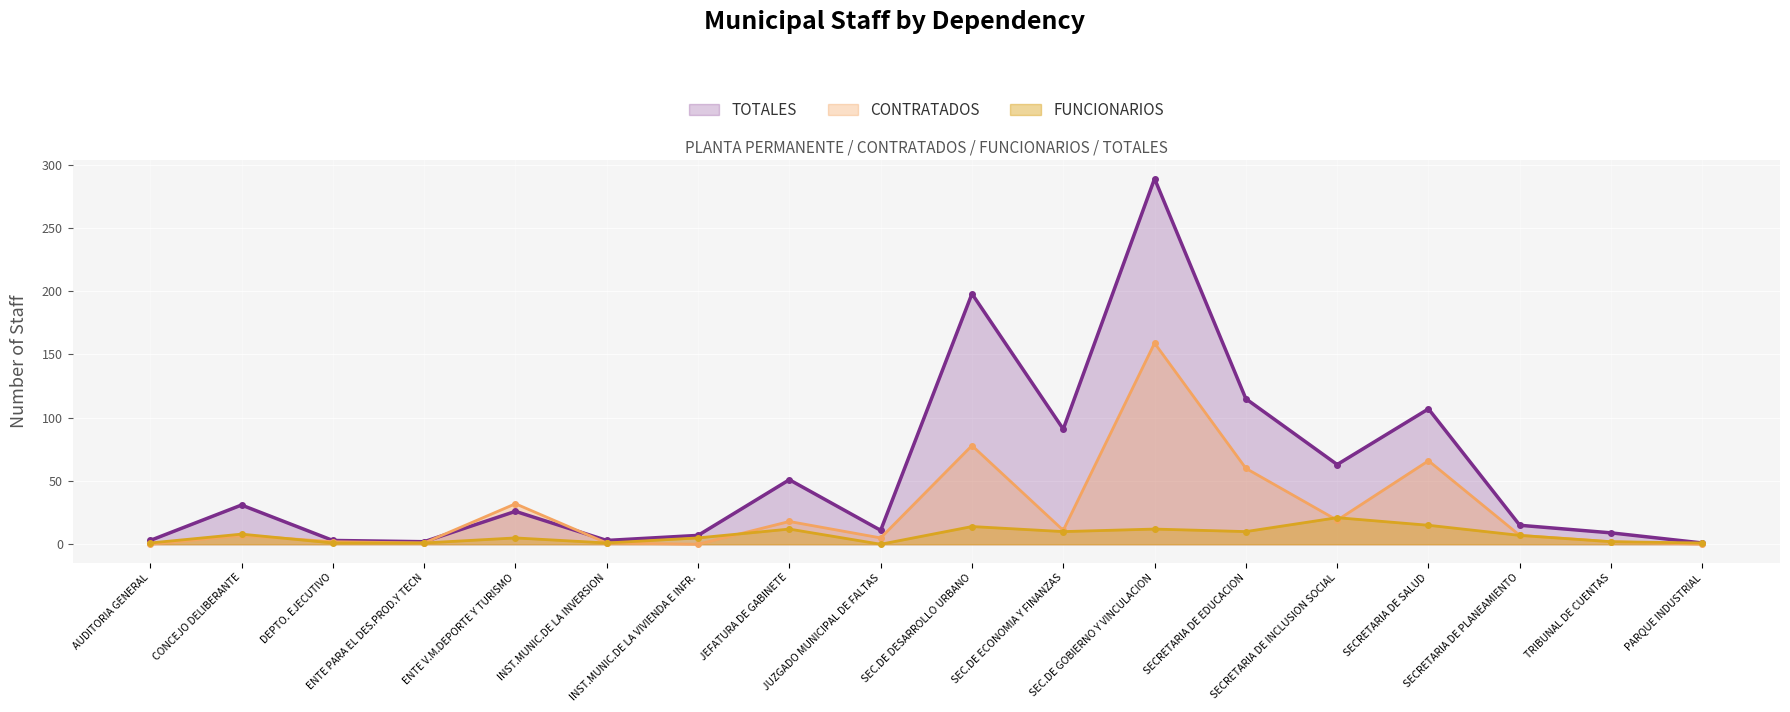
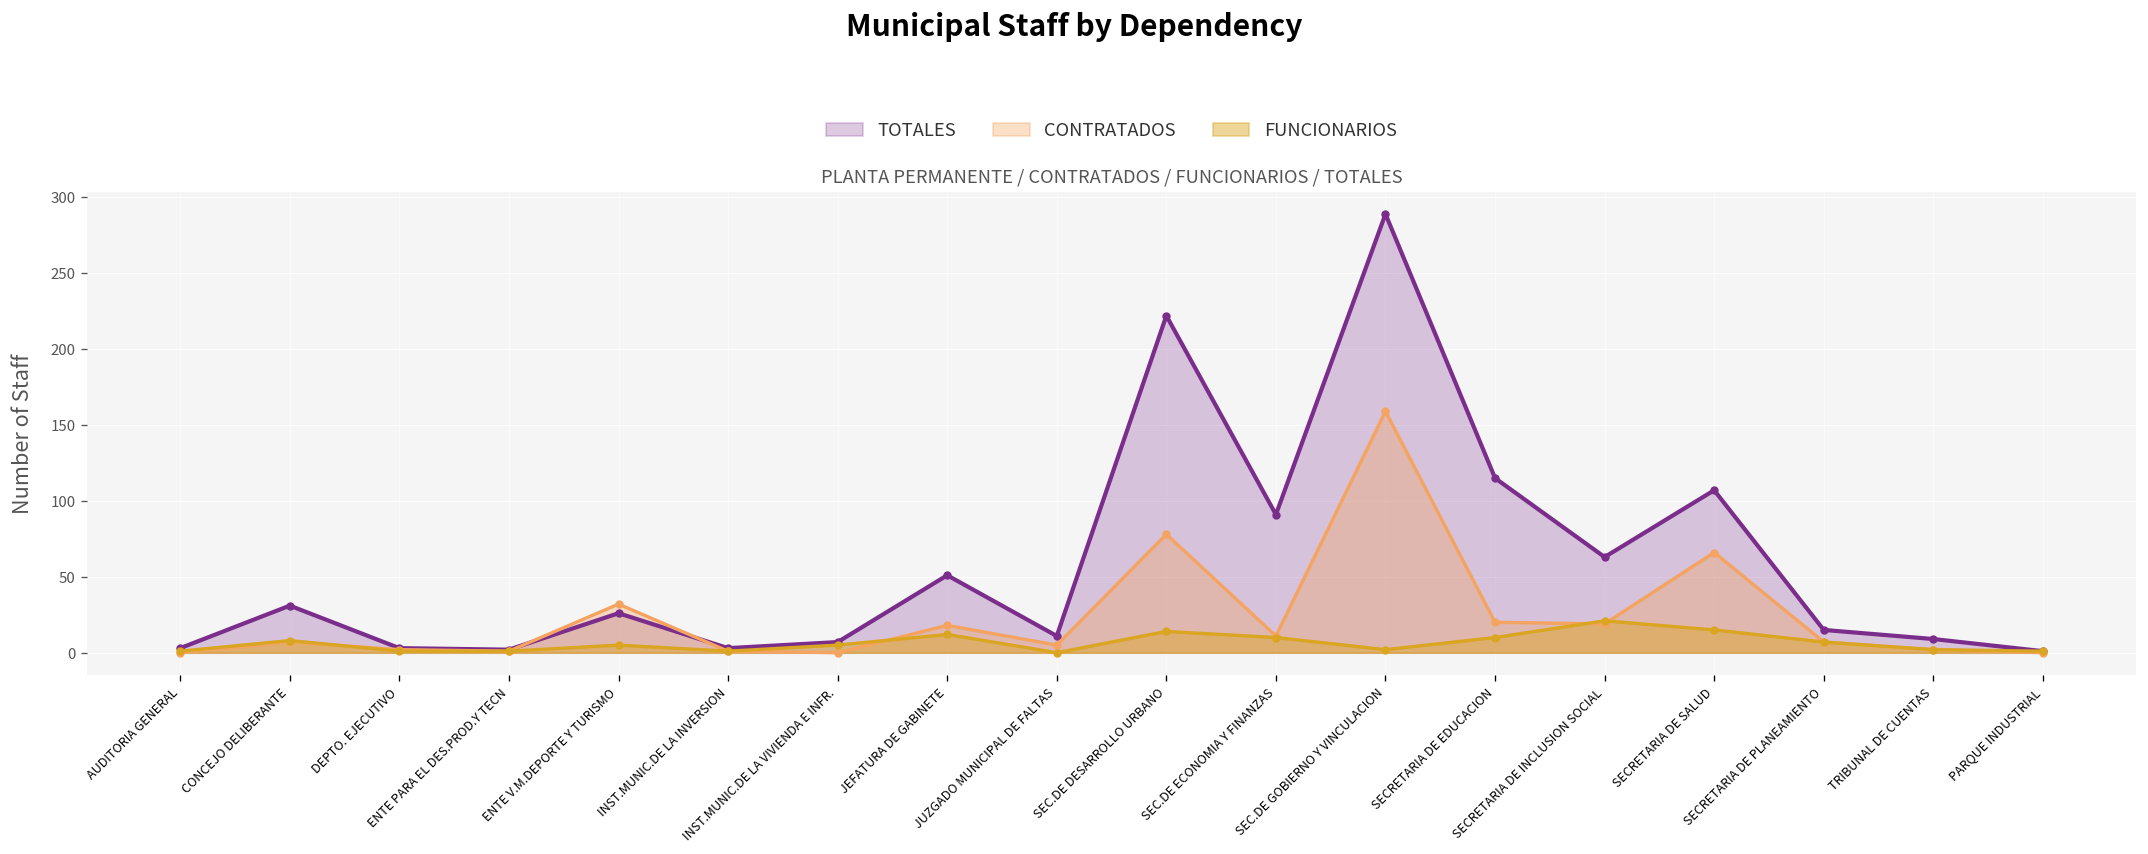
  {
    "TOTALES": {
      "AUDITORIA GENERAL": 3,
      "CONCEJO DELIBERANTE": 31,
      "ENTE V.M.DEPORTE Y TURISMO": 26,
      "INST.MUNIC.DE LA INVERSION": 3,
      "JEFATURA DE GABINETE": 51,
      "JUZGADO MUNICIPAL DE FALTAS": 11,
-     "SEC.DE DESARROLLO URBANO": 198,
+     "SEC.DE DESARROLLO URBANO": 222,
      "SEC.DE ECONOMIA Y FINANZAS": 91,
      "SEC.DE GOBIERNO Y VINCULACION": 289,
      "SECRETARIA DE EDUCACION": 115,
      "SECRETARIA DE INCLUSION SOCIAL": 63,
      "SECRETARIA DE SALUD": 107,
      "SECRETARIA DE PLANEAMIENTO": 15,
      "TRIBUNAL DE CUENTAS": 9
    },
    "CONTRATADOS": {
      "ENTE V.M.DEPORTE Y TURISMO": 32,
      "INST.MUNIC.DE LA VIVIENDA E INFR.": 0,
      "JEFATURA DE GABINETE": 18,
      "JUZGADO MUNICIPAL DE FALTAS": 5,
      "SEC.DE DESARROLLO URBANO": 78,
      "SEC.DE GOBIERNO Y VINCULACION": 159,
-     "SECRETARIA DE EDUCACION": 60,
+     "SECRETARIA DE EDUCACION": 20,
      "SECRETARIA DE SALUD": 66
    },
    "FUNCIONARIOS": {
      "ENTE V.M.DEPORTE Y TURISMO": 5,
      "JEFATURA DE GABINETE": 12,
      "JUZGADO MUNICIPAL DE FALTAS": 0,
      "SEC.DE DESARROLLO URBANO": 14,
-     "SEC.DE GOBIERNO Y VINCULACION": 12,
+     "SEC.DE GOBIERNO Y VINCULACION": 2,
      "SECRETARIA DE EDUCACION": 10,
      "SECRETARIA DE SALUD": 15
    }
  }
